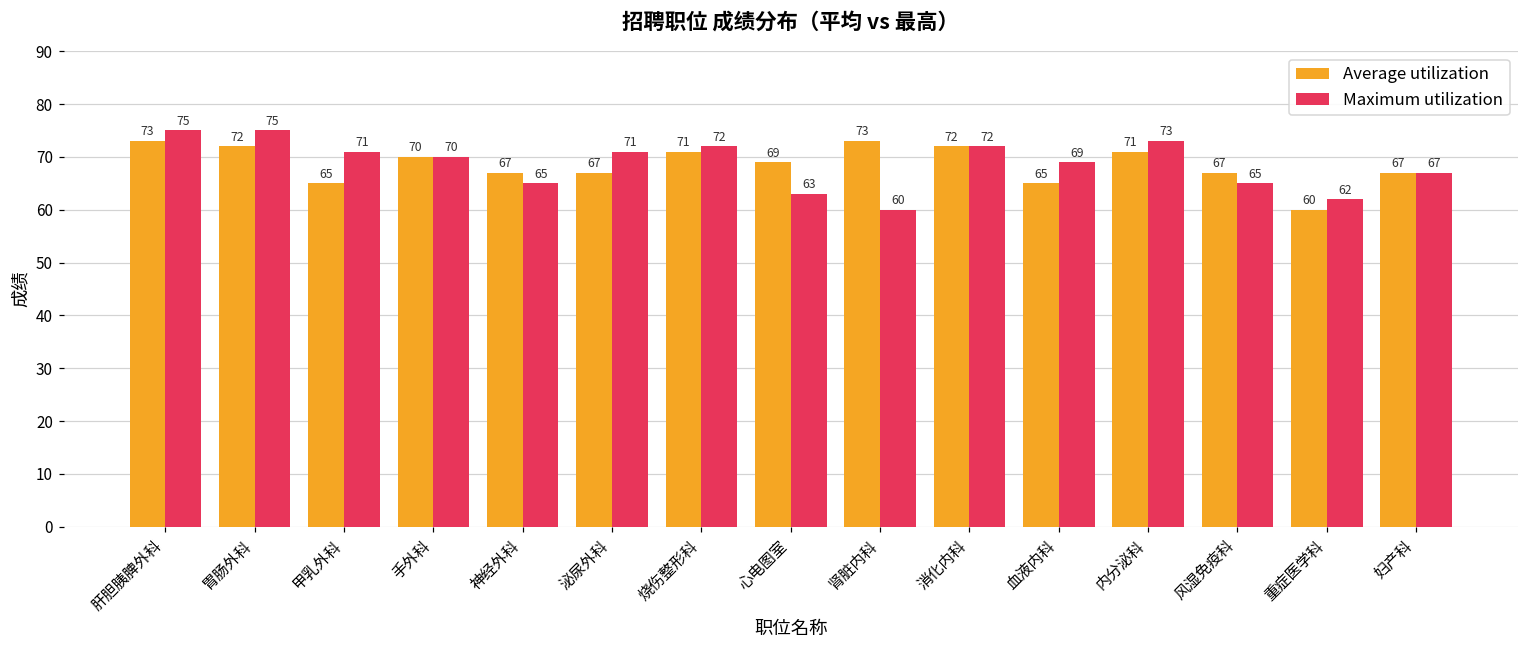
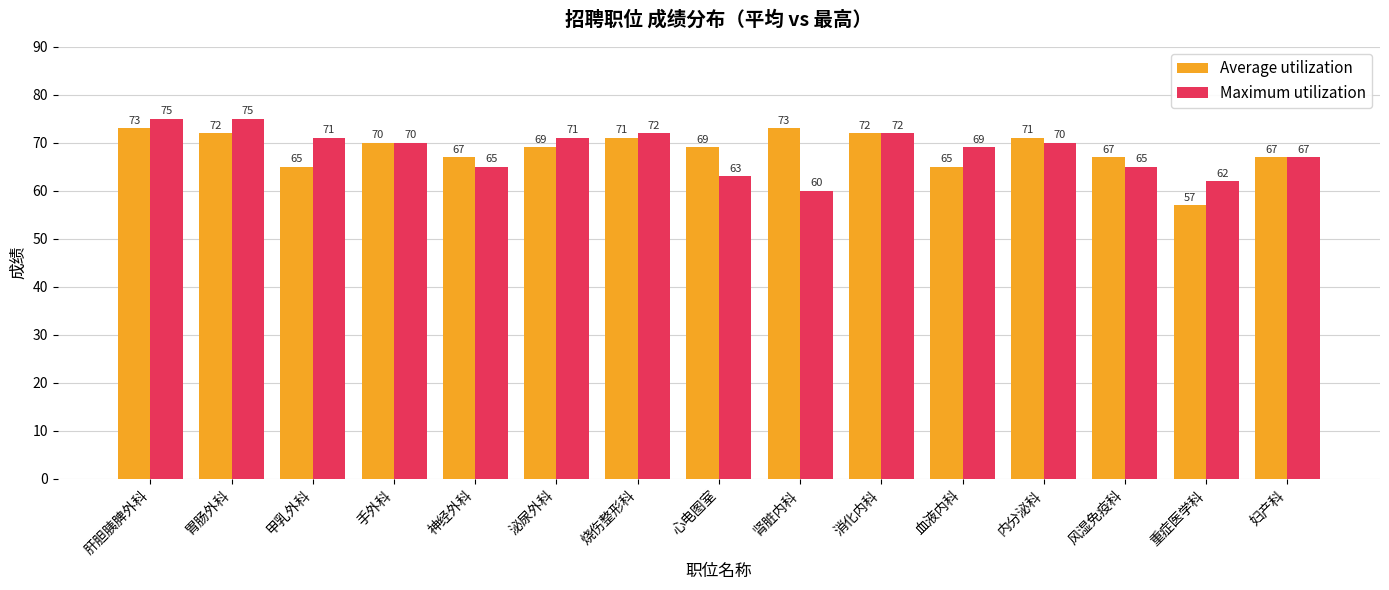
  {
    "Average utilization": {
      "肝胆胰脾外科": 73,
      "胃肠外科": 72,
      "甲乳外科": 65,
      "手外科": 70,
      "神经外科": 67,
-     "泌尿外科": 67,
+     "泌尿外科": 69,
      "烧伤整形科": 71,
      "心电图室": 69,
      "肾脏内科": 73,
      "消化内科": 72,
      "血液内科": 65,
      "内分泌科": 71,
      "风湿免疫科": 67,
-     "重症医学科": 60,
+     "重症医学科": 57,
      "妇产科": 67
    },
    "Maximum utilization": {
      "肝胆胰脾外科": 75,
      "胃肠外科": 75,
      "甲乳外科": 71,
      "手外科": 70,
      "神经外科": 65,
      "泌尿外科": 71,
      "烧伤整形科": 72,
      "心电图室": 63,
      "肾脏内科": 60,
      "消化内科": 72,
      "血液内科": 69,
-     "内分泌科": 73,
+     "内分泌科": 70,
      "风湿免疫科": 65,
      "重症医学科": 62,
      "妇产科": 67
    }
  }
